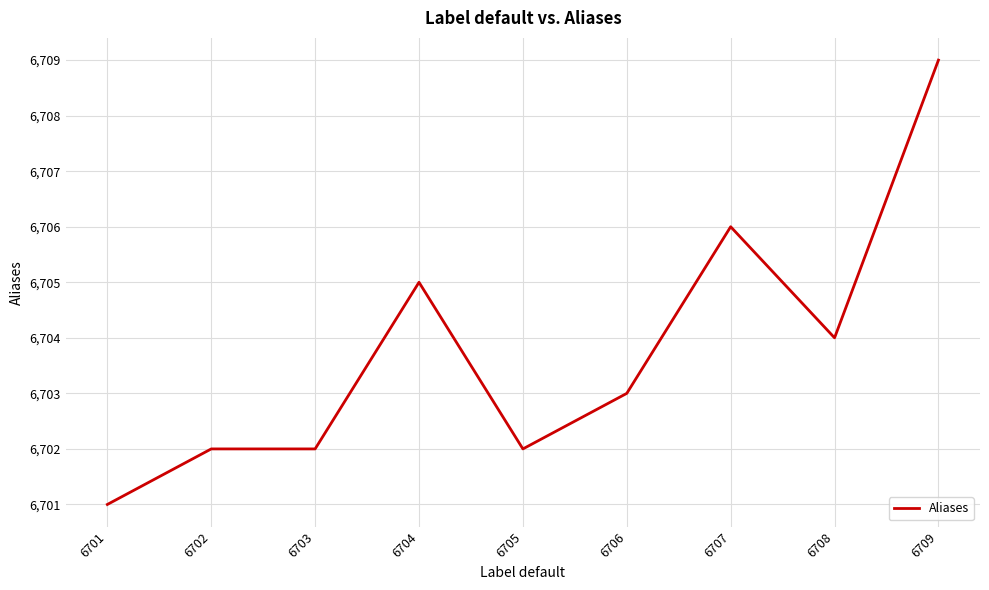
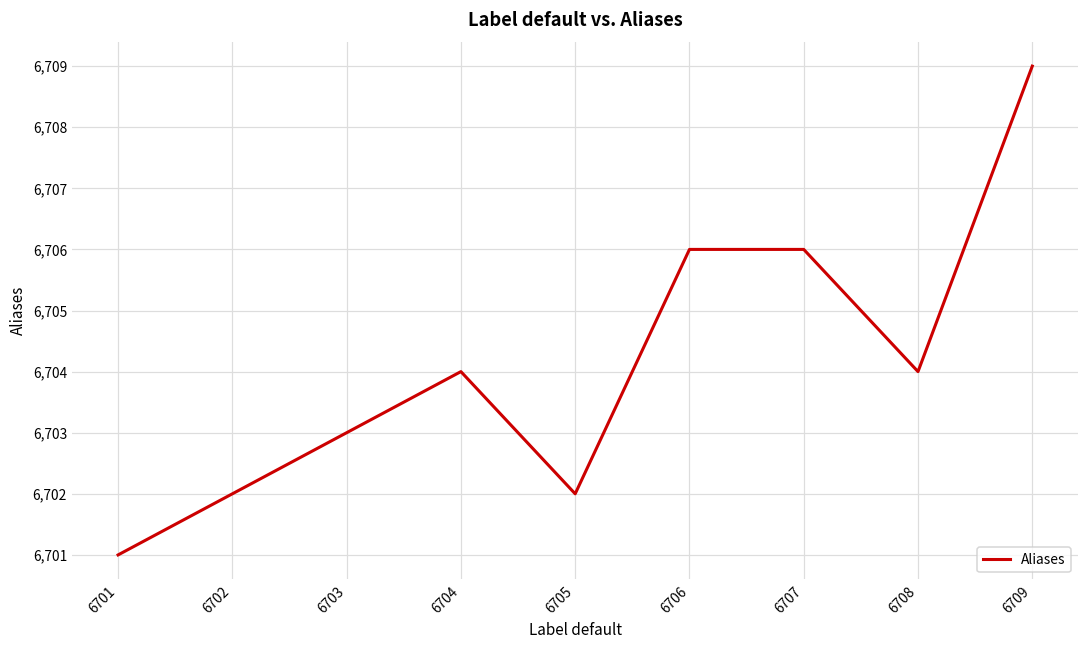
  {
    "6701": "6,701",
    "6702": "6,702",
-   "6703": "6,702",
-   "6704": "6,705",
+   "6703": "6,703",
+   "6704": "6,704",
    "6705": "6,702",
-   "6706": "6,703",
+   "6706": "6,706",
    "6707": "6,706",
    "6708": "6,704",
    "6709": "6,709"
  }
